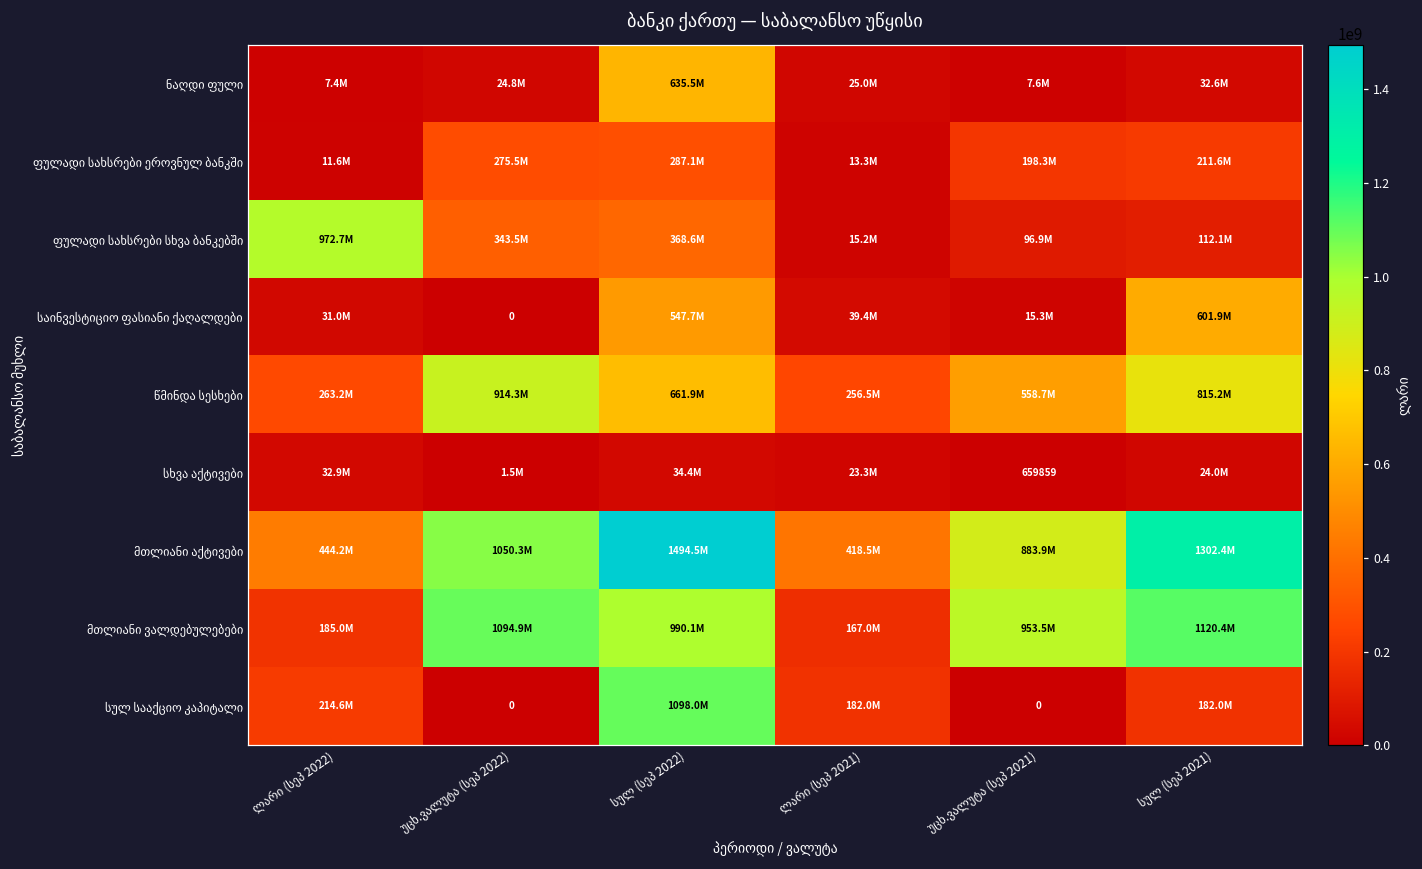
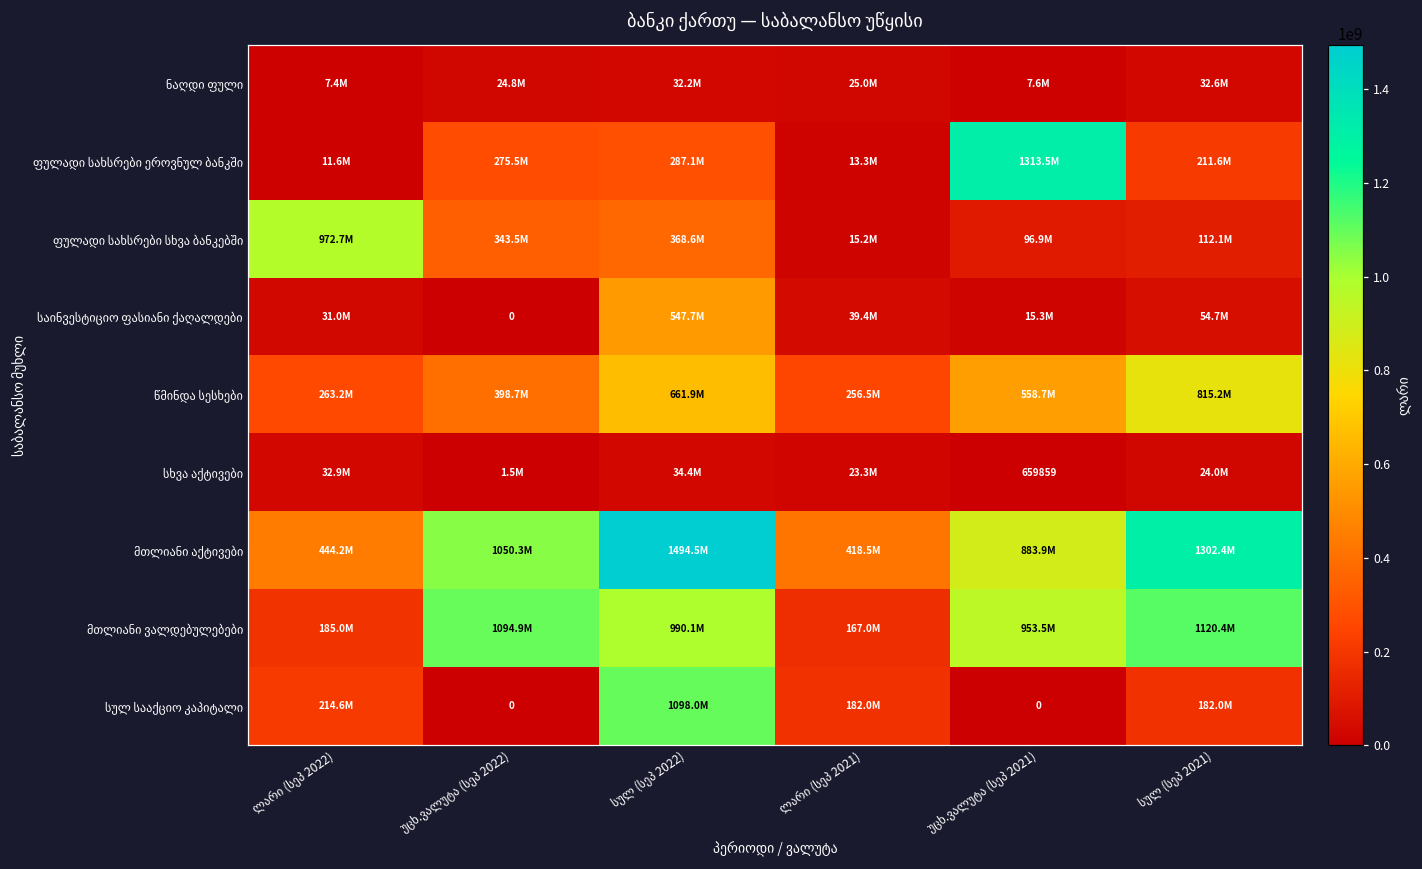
  {
    "ნაღდი ფული": {
      "ლარი (სეპ 2022)": "7.4M",
      "უცხ.ვალუტა (სეპ 2022)": "24.8M",
-     "სულ (სეპ 2022)": "635.5M",
+     "სულ (სეპ 2022)": "32.2M",
      "ლარი (სეპ 2021)": "25.0M",
      "უცხ.ვალუტა (სეპ 2021)": "7.6M",
      "სულ (სეპ 2021)": "32.6M"
    },
    "ფულადი სახსრები ეროვნულ ბანკში": {
      "ლარი (სეპ 2022)": "11.6M",
      "უცხ.ვალუტა (სეპ 2022)": "275.5M",
      "სულ (სეპ 2022)": "287.1M",
      "ლარი (სეპ 2021)": "13.3M",
-     "უცხ.ვალუტა (სეპ 2021)": "198.3M",
+     "უცხ.ვალუტა (სეპ 2021)": "1313.5M",
      "სულ (სეპ 2021)": "211.6M"
    },
    "ფულადი სახსრები სხვა ბანკებში": {
      "ლარი (სეპ 2022)": "972.7M",
      "უცხ.ვალუტა (სეპ 2022)": "343.5M",
      "სულ (სეპ 2022)": "368.6M",
      "ლარი (სეპ 2021)": "15.2M",
      "უცხ.ვალუტა (სეპ 2021)": "96.9M",
      "სულ (სეპ 2021)": "112.1M"
    },
    "საინვესტიციო ფასიანი ქაღალდები": {
      "ლარი (სეპ 2022)": "31.0M",
      "უცხ.ვალუტა (სეპ 2022)": "0",
      "სულ (სეპ 2022)": "547.7M",
      "ლარი (სეპ 2021)": "39.4M",
      "უცხ.ვალუტა (სეპ 2021)": "15.3M",
-     "სულ (სეპ 2021)": "601.9M"
+     "სულ (სეპ 2021)": "54.7M"
    },
    "წმინდა სესხები": {
      "ლარი (სეპ 2022)": "263.2M",
-     "უცხ.ვალუტა (სეპ 2022)": "914.3M",
+     "უცხ.ვალუტა (სეპ 2022)": "398.7M",
      "სულ (სეპ 2022)": "661.9M",
      "ლარი (სეპ 2021)": "256.5M",
      "უცხ.ვალუტა (სეპ 2021)": "558.7M",
      "სულ (სეპ 2021)": "815.2M"
    },
    "სხვა აქტივები": {
      "ლარი (სეპ 2022)": "32.9M",
      "უცხ.ვალუტა (სეპ 2022)": "1.5M",
      "სულ (სეპ 2022)": "34.4M",
      "ლარი (სეპ 2021)": "23.3M",
      "უცხ.ვალუტა (სეპ 2021)": "659859",
      "სულ (სეპ 2021)": "24.0M"
    },
    "მთლიანი აქტივები": {
      "ლარი (სეპ 2022)": "444.2M",
      "უცხ.ვალუტა (სეპ 2022)": "1050.3M",
      "სულ (სეპ 2022)": "1494.5M",
      "ლარი (სეპ 2021)": "418.5M",
      "უცხ.ვალუტა (სეპ 2021)": "883.9M",
      "სულ (სეპ 2021)": "1302.4M"
    },
    "მთლიანი ვალდებულებები": {
      "ლარი (სეპ 2022)": "185.0M",
      "უცხ.ვალუტა (სეპ 2022)": "1094.9M",
      "სულ (სეპ 2022)": "990.1M",
      "ლარი (სეპ 2021)": "167.0M",
      "უცხ.ვალუტა (სეპ 2021)": "953.5M",
      "სულ (სეპ 2021)": "1120.4M"
    },
    "სულ სააქციო კაპიტალი": {
      "ლარი (სეპ 2022)": "214.6M",
      "უცხ.ვალუტა (სეპ 2022)": "0",
      "სულ (სეპ 2022)": "1098.0M",
      "ლარი (სეპ 2021)": "182.0M",
      "უცხ.ვალუტა (სეპ 2021)": "0",
      "სულ (სეპ 2021)": "182.0M"
    }
  }
